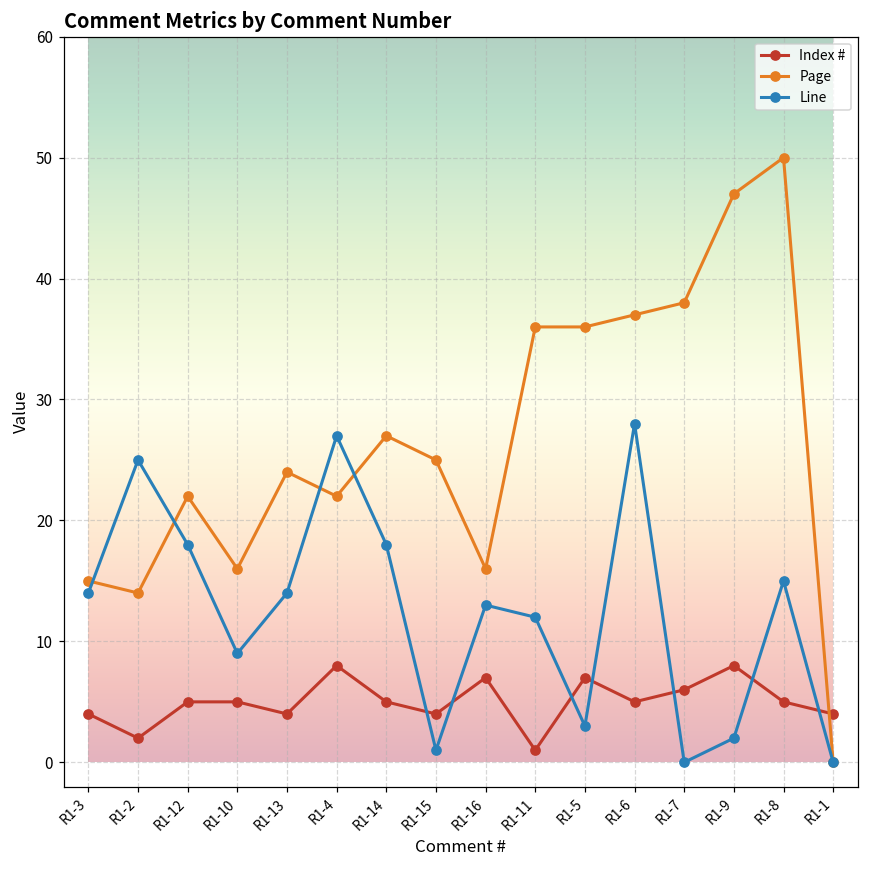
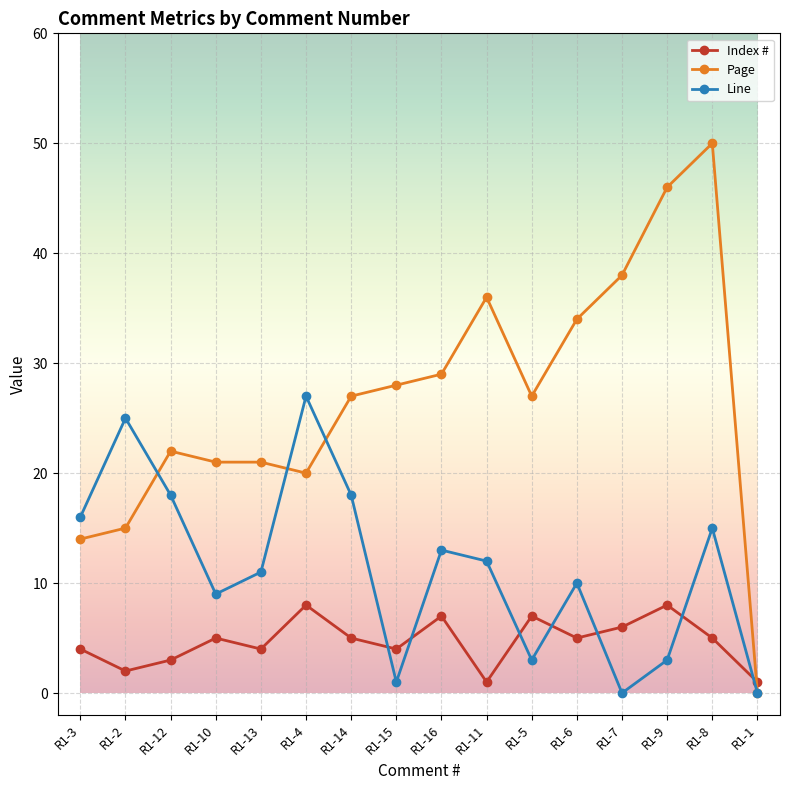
  {
    "Index #": {
      "R1-3": 4,
      "R1-2": 2,
-     "R1-12": 5,
+     "R1-12": 3,
      "R1-10": 5,
      "R1-13": 4,
      "R1-4": 8,
      "R1-14": 5,
      "R1-15": 4,
      "R1-16": 7,
      "R1-11": 1,
      "R1-5": 7,
      "R1-6": 5,
      "R1-7": 6,
      "R1-9": 8,
      "R1-8": 5,
-     "R1-1": 4
+     "R1-1": 1
    },
    "Page": {
-     "R1-3": 15,
-     "R1-2": 14,
+     "R1-3": 14,
+     "R1-2": 15,
      "R1-12": 22,
-     "R1-10": 16,
-     "R1-13": 24,
-     "R1-4": 22,
+     "R1-10": 21,
+     "R1-13": 21,
+     "R1-4": 20,
      "R1-14": 27,
-     "R1-15": 25,
-     "R1-16": 16,
+     "R1-15": 28,
+     "R1-16": 29,
      "R1-11": 36,
-     "R1-5": 36,
-     "R1-6": 37,
+     "R1-5": 27,
+     "R1-6": 34,
      "R1-7": 38,
-     "R1-9": 47,
+     "R1-9": 46,
      "R1-8": 50
    },
    "Line": {
-     "R1-3": 14,
+     "R1-3": 16,
      "R1-2": 25,
      "R1-12": 18,
      "R1-10": 9,
-     "R1-13": 14,
+     "R1-13": 11,
      "R1-4": 27,
      "R1-14": 18,
      "R1-15": 1,
      "R1-16": 13,
      "R1-11": 12,
      "R1-5": 3,
-     "R1-6": 28,
+     "R1-6": 10,
      "R1-7": 0,
-     "R1-9": 2,
+     "R1-9": 3,
      "R1-8": 15
    }
  }
